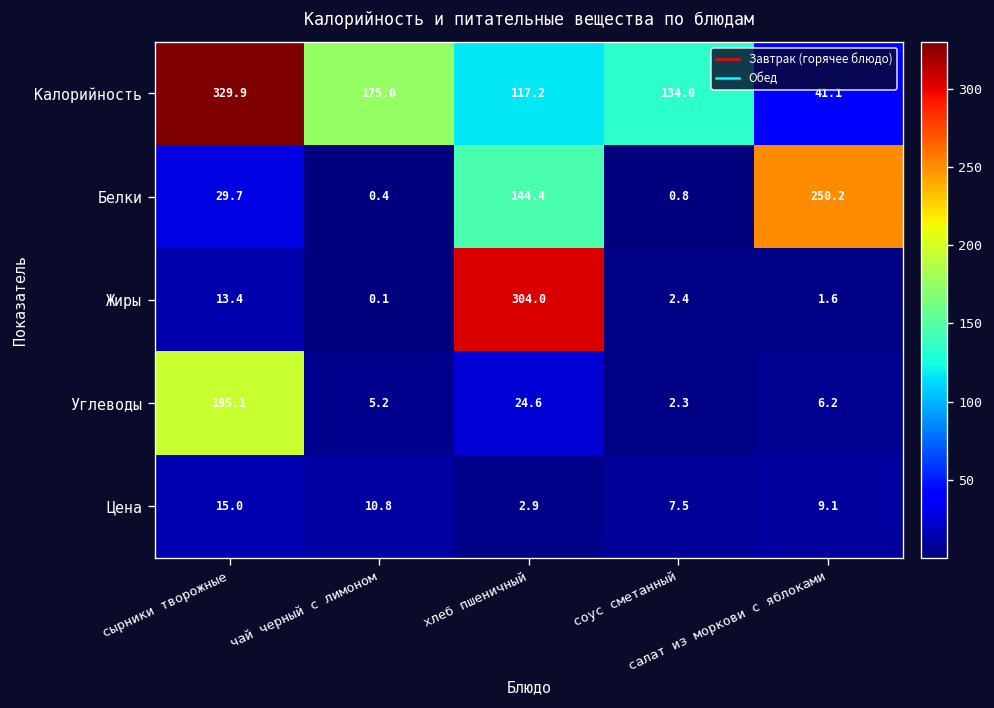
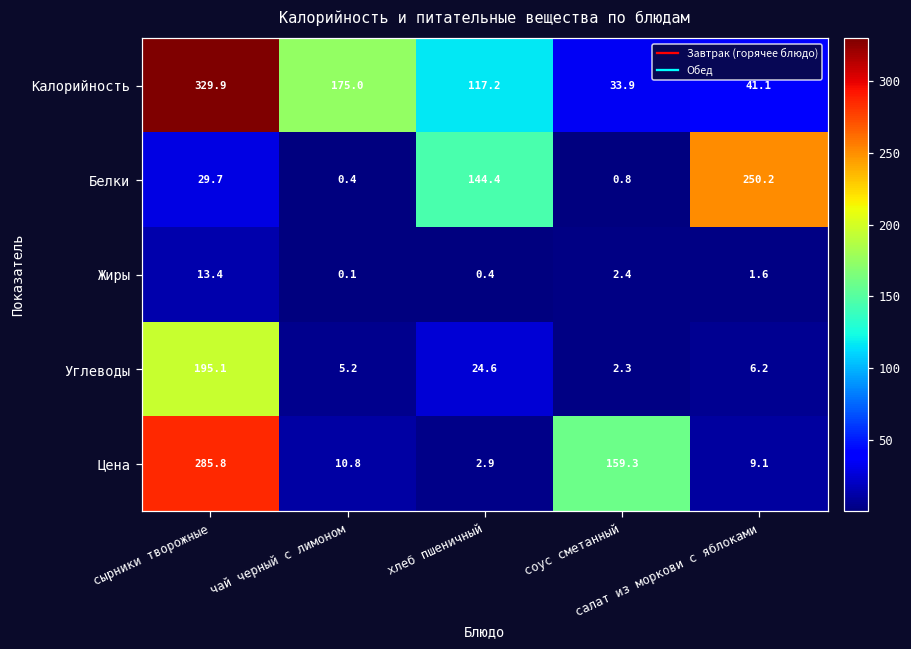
  {
    "Калорийность": {
      "сырники творожные": 329.9,
      "чай черный с лимоном": 175.0,
      "хлеб пшеничный": 117.2,
-     "соус сметанный": 134.0
+     "соус сметанный": 33.9
    },
    "Белки": {
      "сырники творожные": 29.7,
      "чай черный с лимоном": 0.4,
      "хлеб пшеничный": 144.4,
      "соус сметанный": 0.8,
      "салат из моркови с яблоками": 250.2
    },
    "Жиры": {
      "сырники творожные": 13.4,
      "чай черный с лимоном": 0.1,
-     "хлеб пшеничный": 304.0,
+     "хлеб пшеничный": 0.4,
      "соус сметанный": 2.4,
      "салат из моркови с яблоками": 1.6
    },
    "Углеводы": {
      "сырники творожные": 195.1,
      "чай черный с лимоном": 5.2,
      "хлеб пшеничный": 24.6,
      "соус сметанный": 2.3,
      "салат из моркови с яблоками": 6.2
    },
    "Цена": {
-     "сырники творожные": 15.0,
+     "сырники творожные": 285.8,
      "чай черный с лимоном": 10.8,
      "хлеб пшеничный": 2.9,
-     "соус сметанный": 7.5,
+     "соус сметанный": 159.3,
      "салат из моркови с яблоками": 9.1
    }
  }
